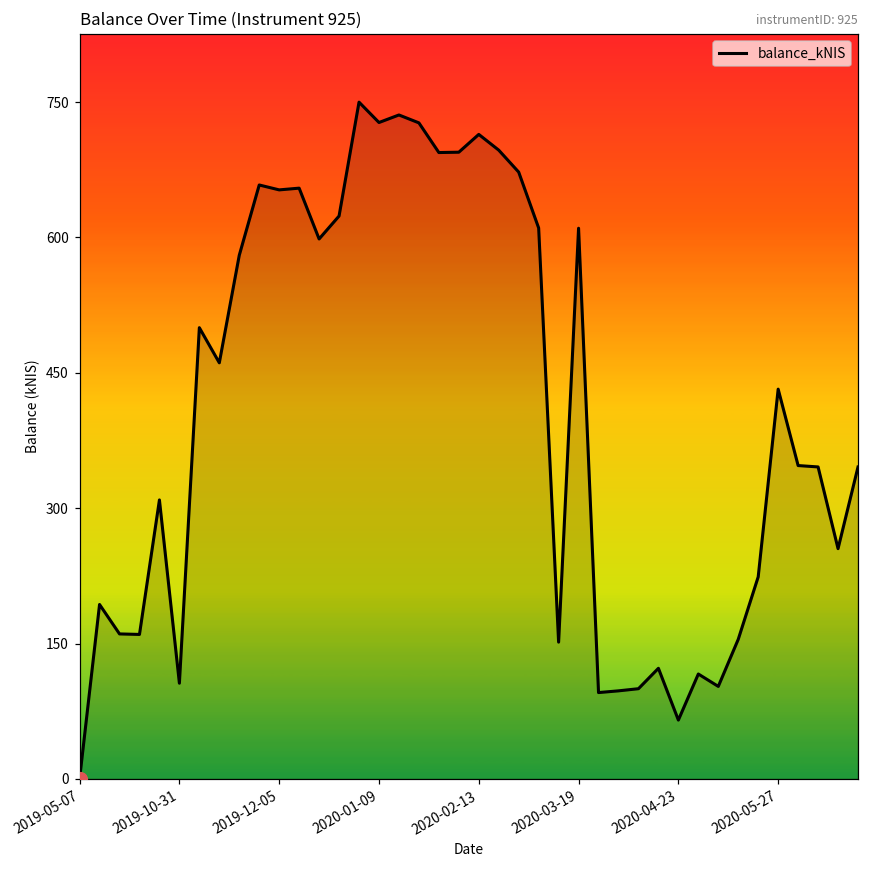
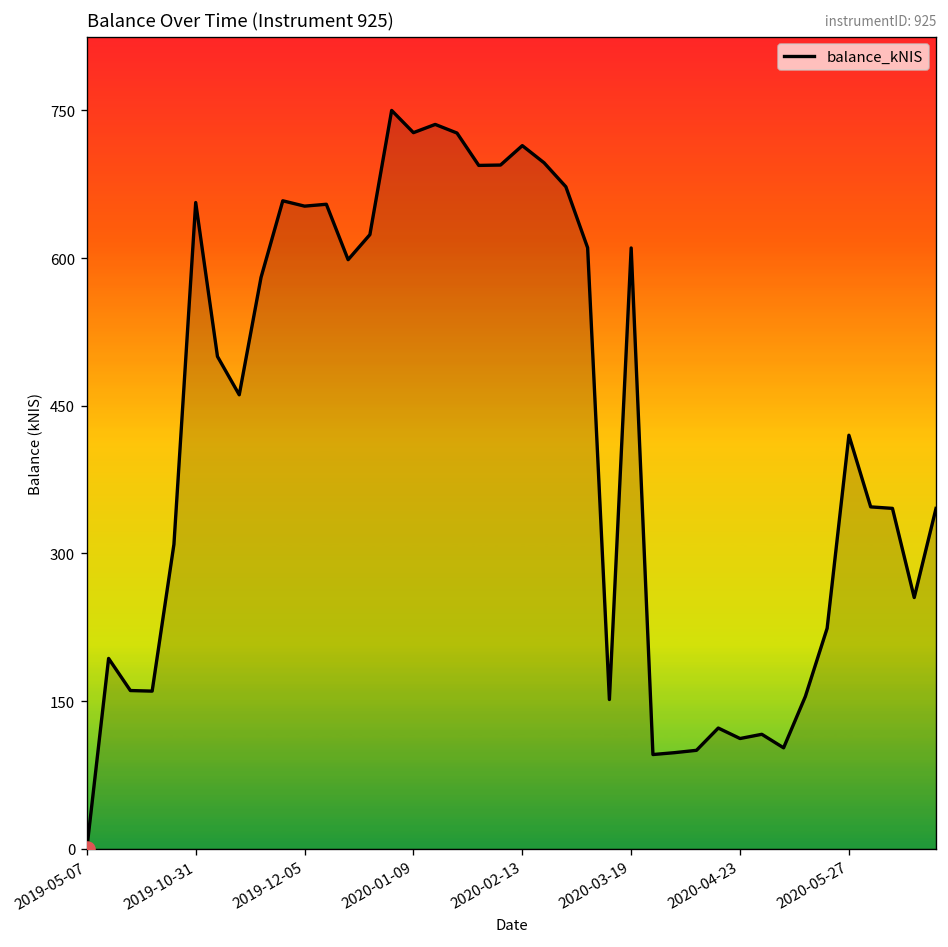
  {
    "balance_kNIS": {
-     "2019-10-31": 110,
+     "2019-10-31": 660,
      "2019-12-05": 650,
      "2020-01-09": 730,
      "2020-02-13": 710,
      "2020-03-19": 610,
-     "2020-04-23": 70,
-     "2020-05-27": 430
+     "2020-04-23": 110,
+     "2020-05-27": 420
    }
  }
